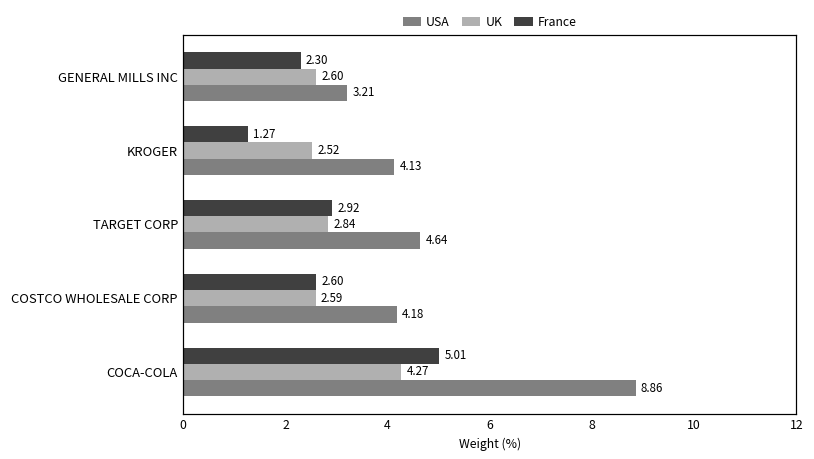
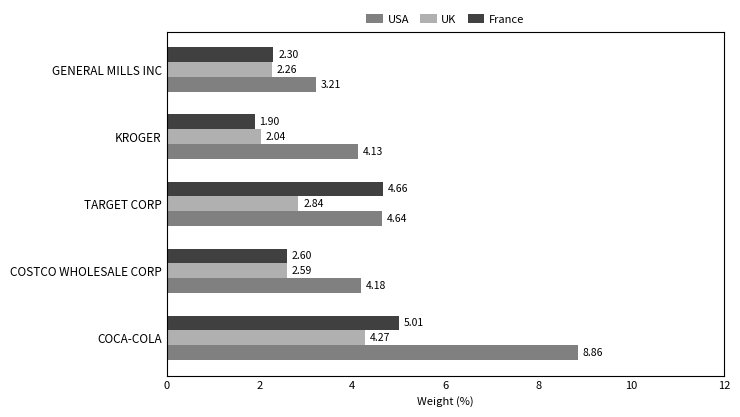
  {
    "USA": {
      "GENERAL MILLS INC": 3.21,
      "KROGER": 4.13,
      "TARGET CORP": 4.64,
      "COSTCO WHOLESALE CORP": 4.18,
      "COCA-COLA": 8.86
    },
    "UK": {
-     "GENERAL MILLS INC": 2.60,
-     "KROGER": 2.52,
+     "GENERAL MILLS INC": 2.26,
+     "KROGER": 2.04,
      "TARGET CORP": 2.84,
      "COSTCO WHOLESALE CORP": 2.59,
      "COCA-COLA": 4.27
    },
    "France": {
      "GENERAL MILLS INC": 2.30,
-     "KROGER": 1.27,
-     "TARGET CORP": 2.92,
+     "KROGER": 1.90,
+     "TARGET CORP": 4.66,
      "COSTCO WHOLESALE CORP": 2.60,
      "COCA-COLA": 5.01
    }
  }
